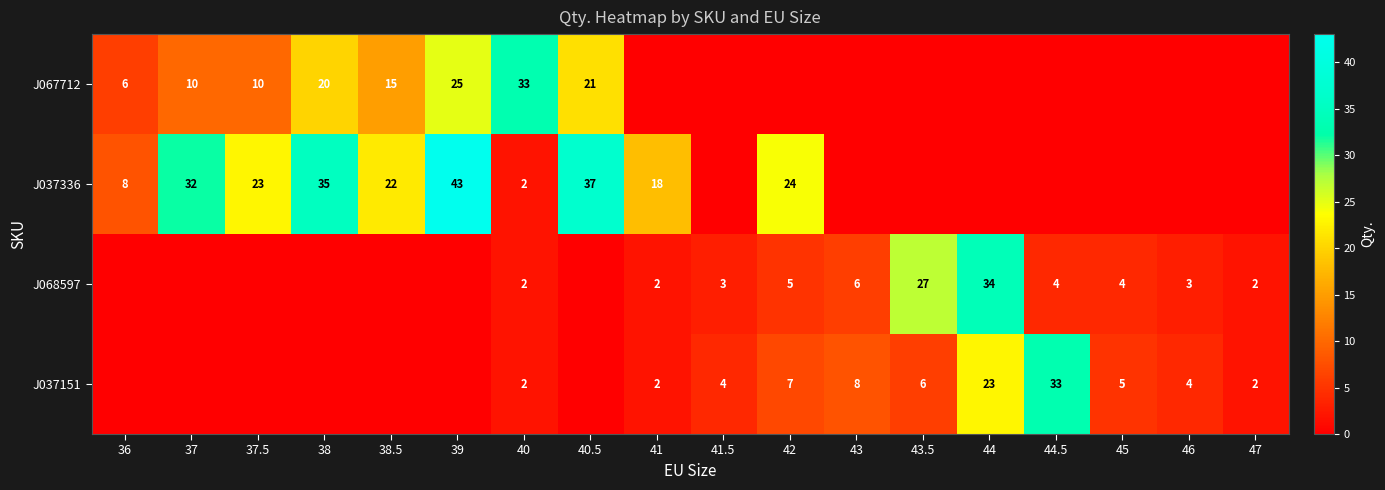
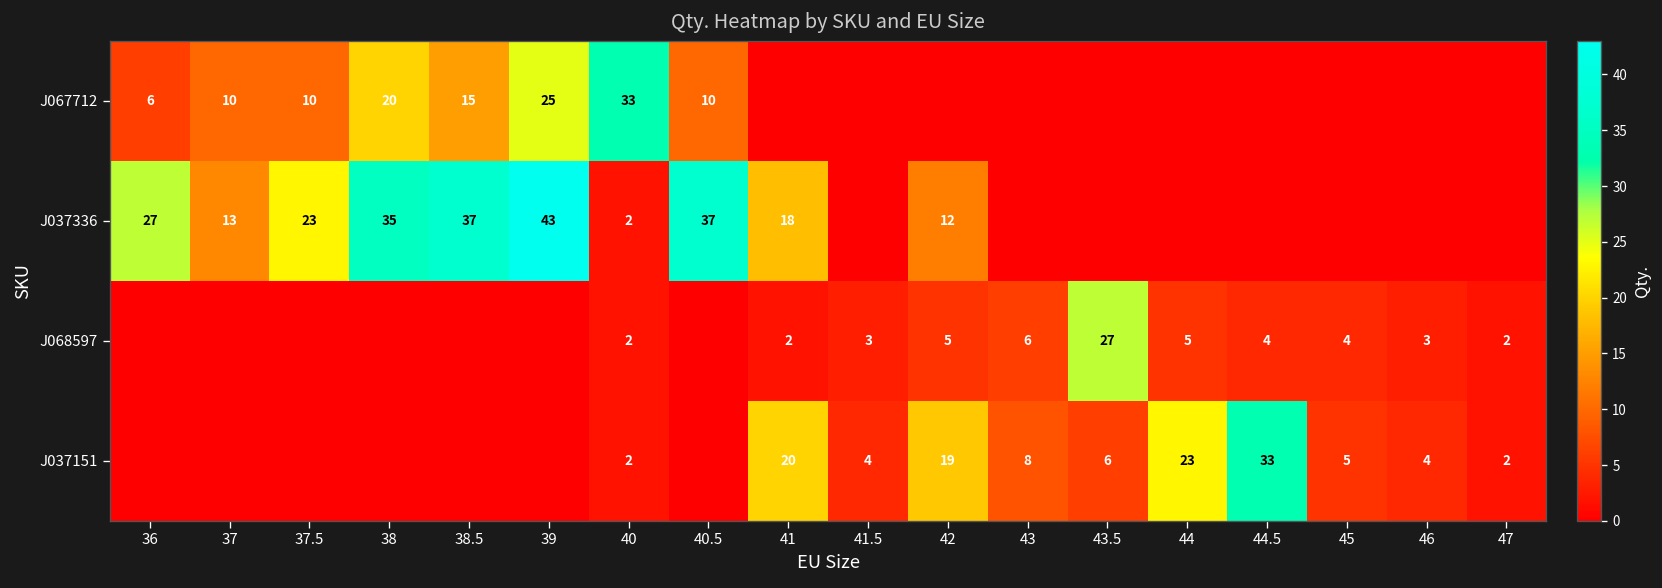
  {
    "J067712": {
      "36": 6,
      "37": 10,
      "37.5": 10,
      "38": 20,
      "38.5": 15,
      "39": 25,
      "40": 33,
-     "40.5": 21
+     "40.5": 10
    },
    "J037336": {
-     "36": 8,
-     "37": 32,
+     "36": 27,
+     "37": 13,
      "37.5": 23,
      "38": 35,
-     "38.5": 22,
+     "38.5": 37,
      "39": 43,
      "40": 2,
      "40.5": 37,
      "41": 18,
-     "42": 24
+     "42": 12
    },
    "J068597": {
      "40": 2,
      "41": 2,
      "41.5": 3,
      "42": 5,
      "43": 6,
      "43.5": 27,
-     "44": 34,
+     "44": 5,
      "44.5": 4,
      "45": 4,
      "46": 3,
      "47": 2
    },
    "J037151": {
      "40": 2,
-     "41": 2,
+     "41": 20,
      "41.5": 4,
-     "42": 7,
+     "42": 19,
      "43": 8,
      "43.5": 6,
      "44": 23,
      "44.5": 33,
      "45": 5,
      "46": 4,
      "47": 2
    }
  }
